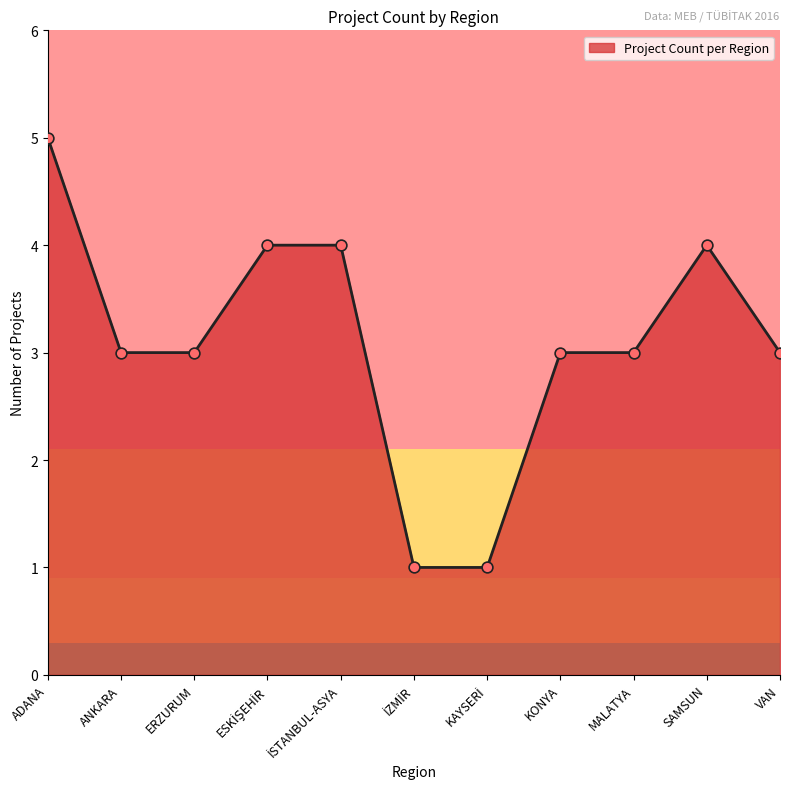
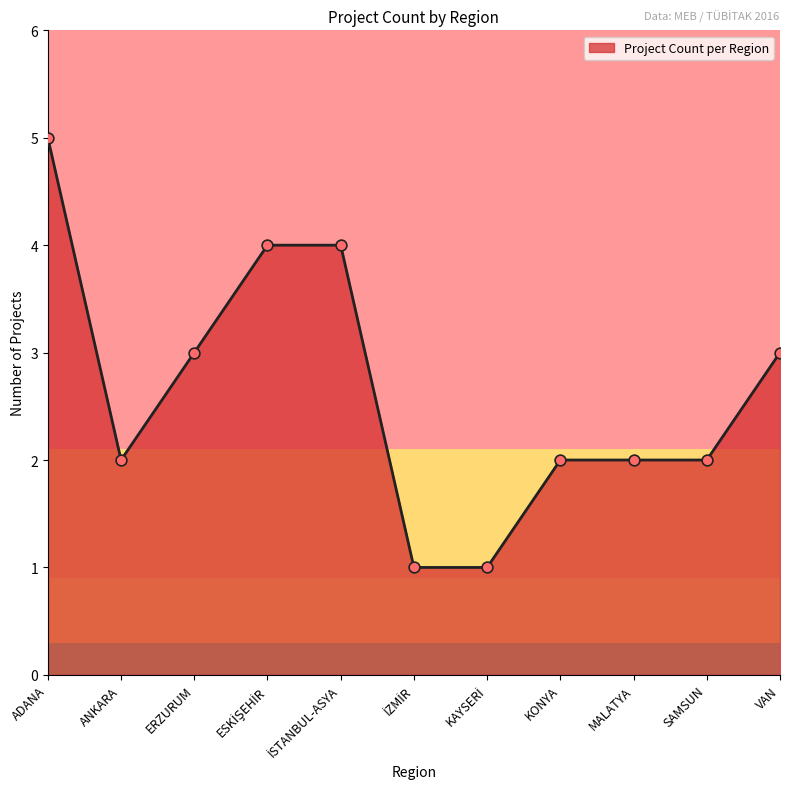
  {
    "ADANA": 5,
-   "ANKARA": 3,
+   "ANKARA": 2,
    "ERZURUM": 3,
    "ESKİŞEHİR": 4,
    "İSTANBUL-ASYA": 4,
    "İZMİR": 1,
    "KAYSERİ": 1,
-   "KONYA": 3,
-   "MALATYA": 3,
-   "SAMSUN": 4,
+   "KONYA": 2,
+   "MALATYA": 2,
+   "SAMSUN": 2,
    "VAN": 3
  }
